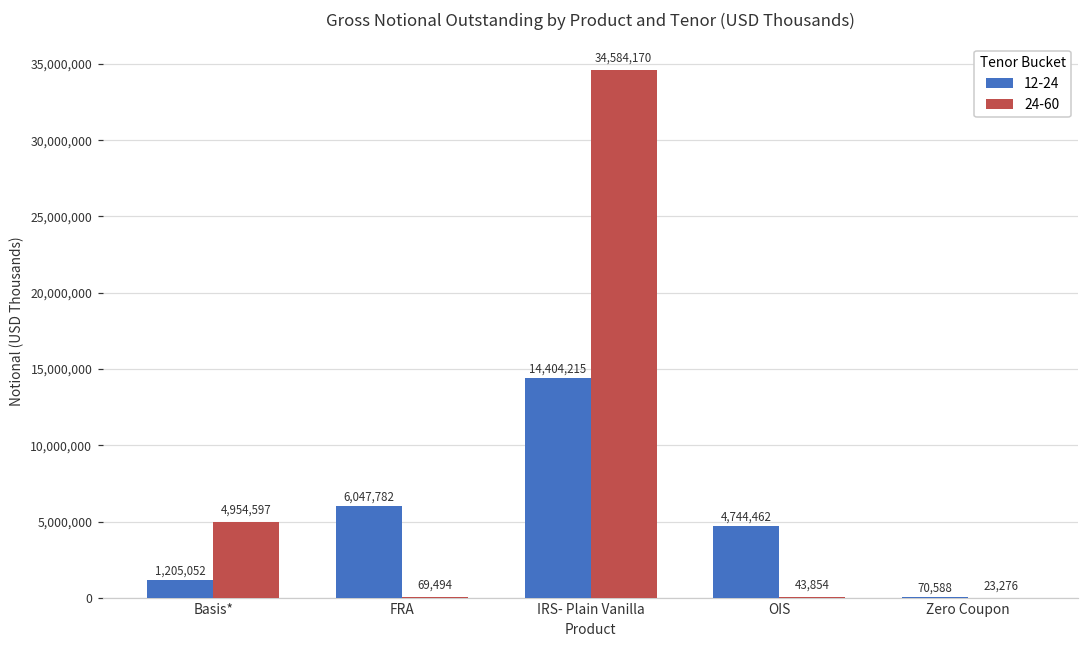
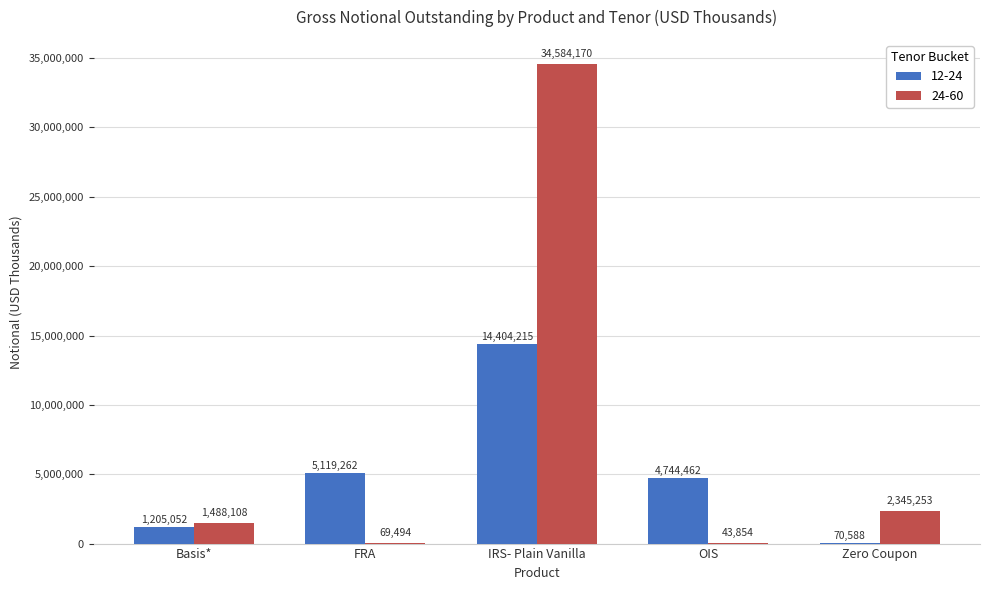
  {
    "12-24": {
      "Basis*": "1,205,052",
-     "FRA": "6,047,782",
+     "FRA": "5,119,262",
      "IRS- Plain Vanilla": "14,404,215",
      "OIS": "4,744,462",
      "Zero Coupon": "70,588"
    },
    "24-60": {
-     "Basis*": "4,954,597",
+     "Basis*": "1,488,108",
      "FRA": "69,494",
      "IRS- Plain Vanilla": "34,584,170",
      "OIS": "43,854",
-     "Zero Coupon": "23,276"
+     "Zero Coupon": "2,345,253"
    }
  }
